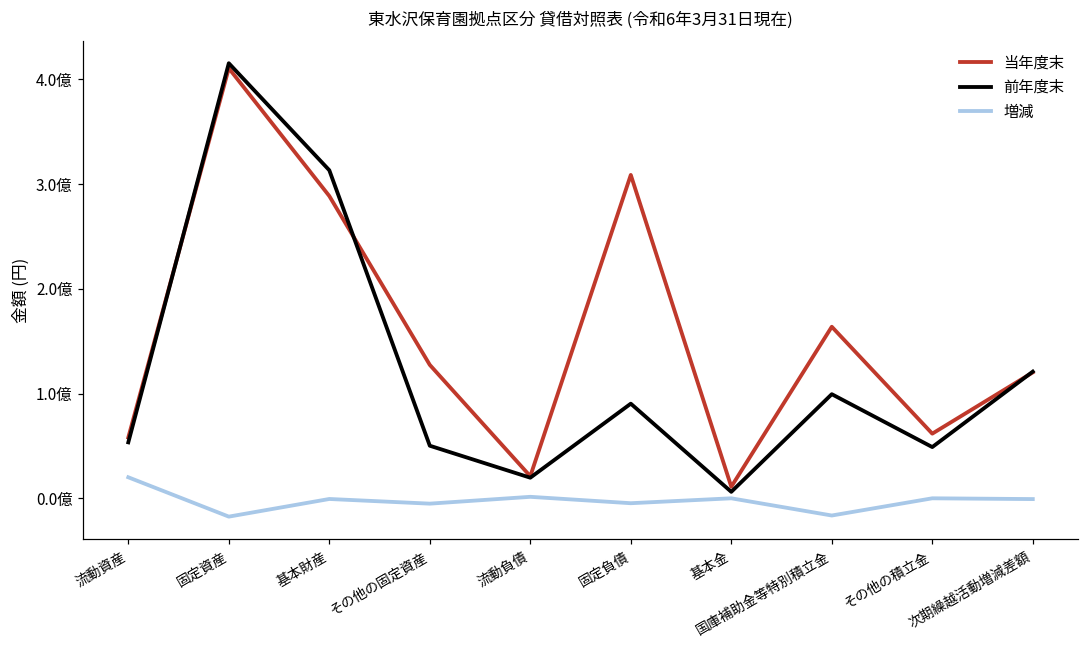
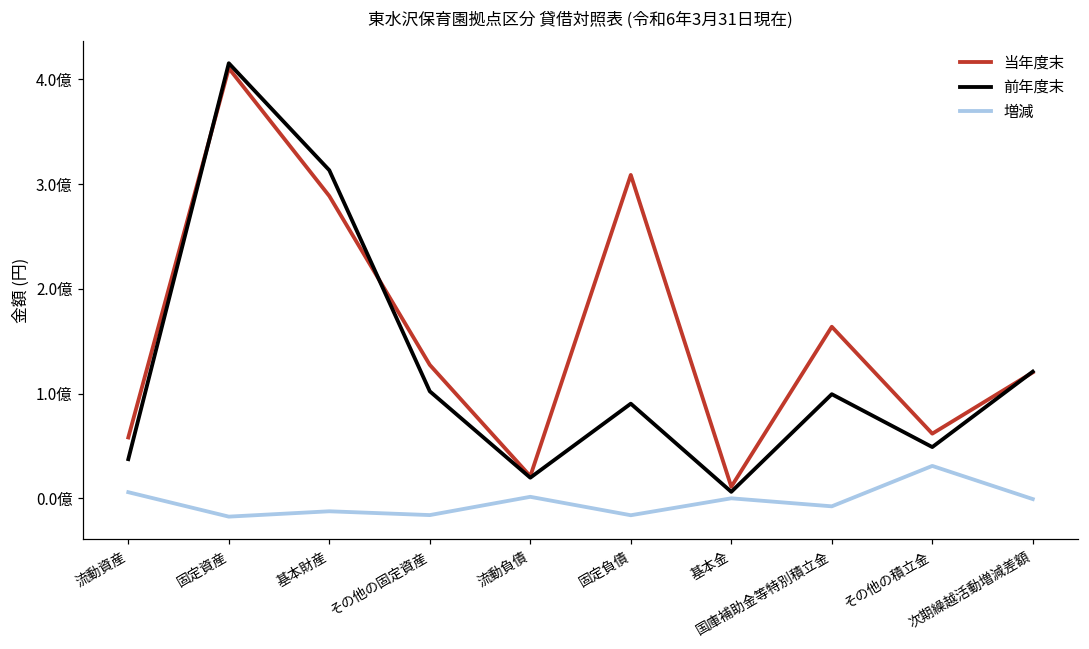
  {
    "当年度末": {
      "流動資産": "0.6億",
      "固定資産": "4.1億",
      "基本財産": "2.9億",
      "その他の固定資産": "1.3億",
      "固定負債": "3.1億",
      "基本金": "0.1億",
      "国庫補助金等特別積立金": "1.6億",
      "その他の積立金": "0.6億"
    },
    "前年度末": {
-     "流動資産": "0.5億",
+     "流動資産": "0.4億",
      "固定資産": "4.2億",
      "基本財産": "3.1億",
-     "その他の固定資産": "0.5億",
+     "その他の固定資産": "1.0億",
      "固定負債": "0.9億",
      "基本金": "0.1億",
      "国庫補助金等特別積立金": "1.0億",
      "その他の積立金": "0.5億"
    },
    "増減": {
-     "流動資産": "0.2億",
+     "流動資産": "0.1億",
      "固定資産": "-0.2億",
-     "基本財産": "0.0億",
-     "その他の固定資産": "-0.1億",
+     "基本財産": "-0.1億",
+     "その他の固定資産": "-0.2億",
      "流動負債": "0.0億",
-     "固定負債": "0.0億",
+     "固定負債": "-0.2億",
      "基本金": "0.0億",
-     "国庫補助金等特別積立金": "-0.2億",
-     "その他の積立金": "0.0億",
+     "国庫補助金等特別積立金": "-0.1億",
+     "その他の積立金": "0.3億",
      "次期繰越活動増減差額": "0.0億"
    }
  }
